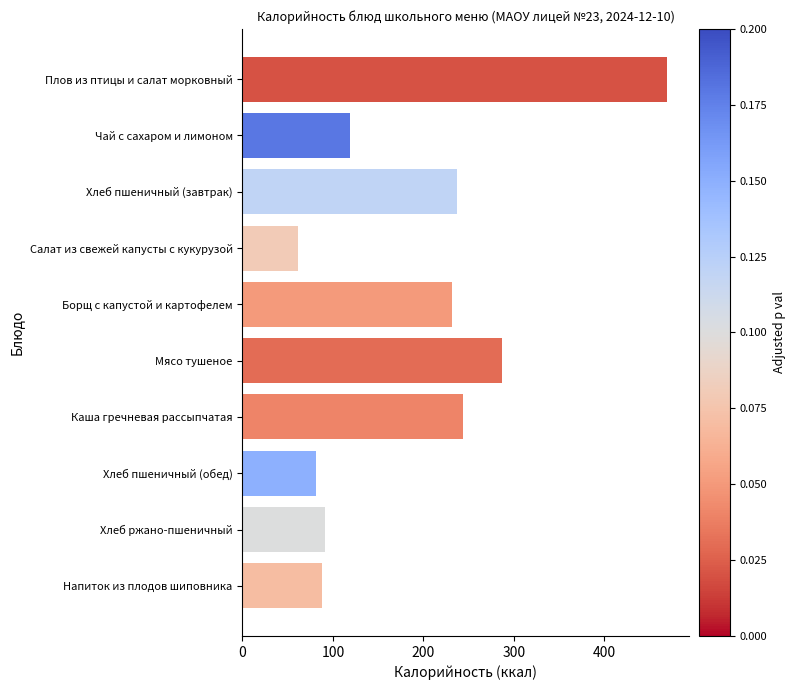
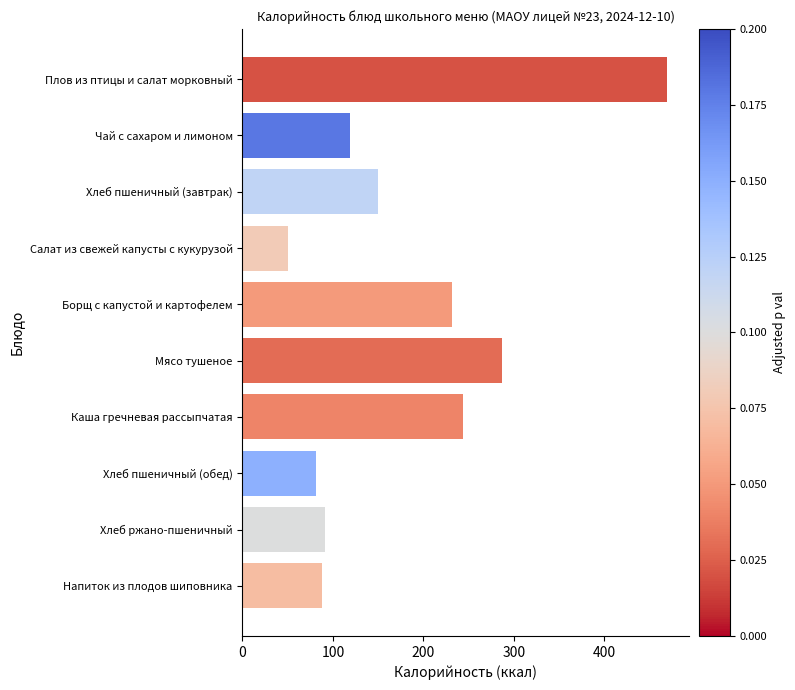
  {
    "Плов из птицы и салат морковный": 470,
    "Чай с сахаром и лимоном": 120,
-   "Хлеб пшеничный (завтрак)": 240,
-   "Салат из свежей капусты с кукурузой": 60,
+   "Хлеб пшеничный (завтрак)": 150,
+   "Салат из свежей капусты с кукурузой": 50,
    "Борщ с капустой и картофелем": 230,
    "Мясо тушеное": 290,
    "Каша гречневая рассыпчатая": 240,
    "Хлеб пшеничный (обед)": 80,
    "Хлеб ржано-пшеничный": 90,
    "Напиток из плодов шиповника": 90
  }
